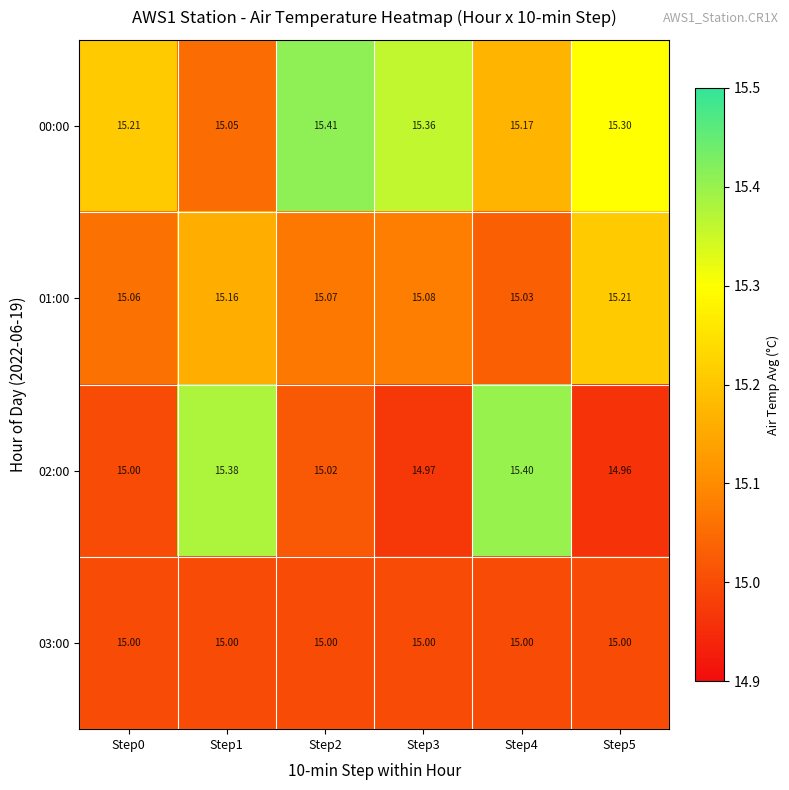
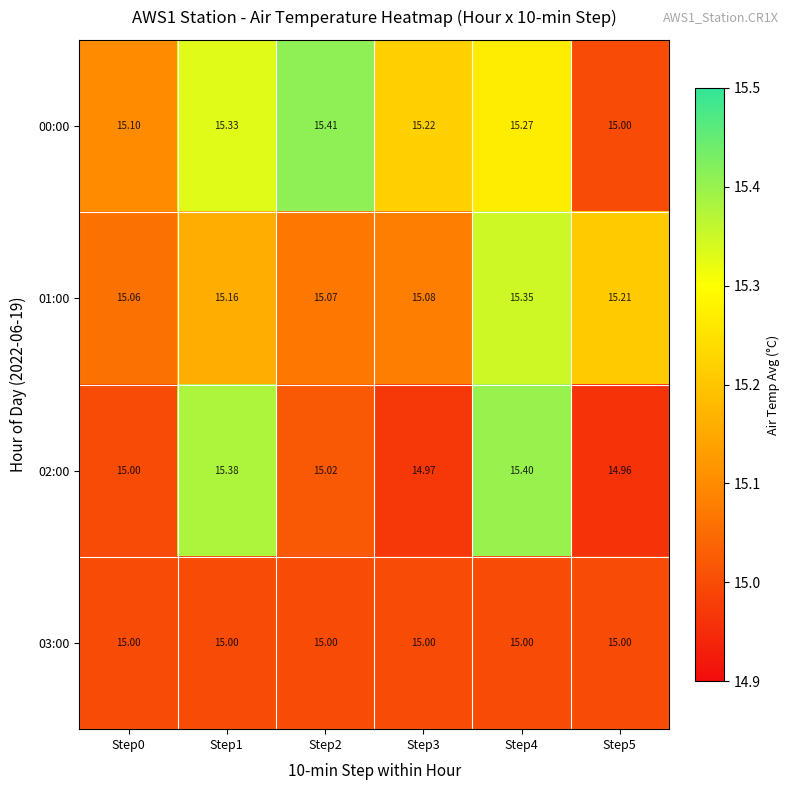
  {
    "00:00": {
-     "Step0": 15.21,
-     "Step1": 15.05,
+     "Step0": 15.10,
+     "Step1": 15.33,
      "Step2": 15.41,
-     "Step3": 15.36,
-     "Step4": 15.17,
-     "Step5": 15.30
+     "Step3": 15.22,
+     "Step4": 15.27,
+     "Step5": 15.00
    },
    "01:00": {
      "Step0": 15.06,
      "Step1": 15.16,
      "Step2": 15.07,
      "Step3": 15.08,
-     "Step4": 15.03,
+     "Step4": 15.35,
      "Step5": 15.21
    },
    "02:00": {
      "Step0": 15.00,
      "Step1": 15.38,
      "Step2": 15.02,
      "Step3": 14.97,
      "Step4": 15.40,
      "Step5": 14.96
    },
    "03:00": {
      "Step0": 15.00,
      "Step1": 15.00,
      "Step2": 15.00,
      "Step3": 15.00,
      "Step4": 15.00,
      "Step5": 15.00
    }
  }
